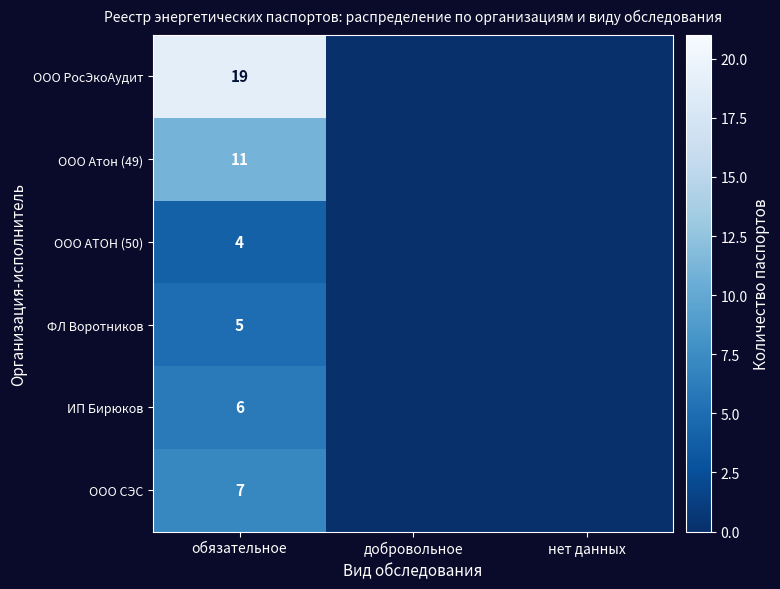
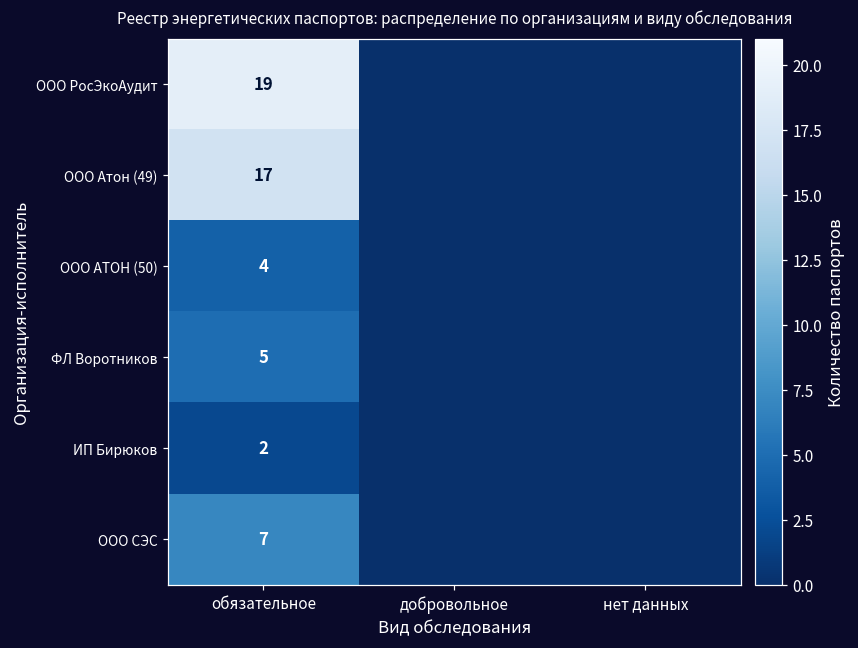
  {
    "ООО РосЭкоАудит": {
      "обязательное": 19
    },
    "ООО Атон (49)": {
-     "обязательное": 11
+     "обязательное": 17
    },
    "ООО АТОН (50)": {
      "обязательное": 4
    },
    "ФЛ Воротников": {
      "обязательное": 5
    },
    "ИП Бирюков": {
-     "обязательное": 6
+     "обязательное": 2
    },
    "ООО СЭС": {
      "обязательное": 7
    }
  }
